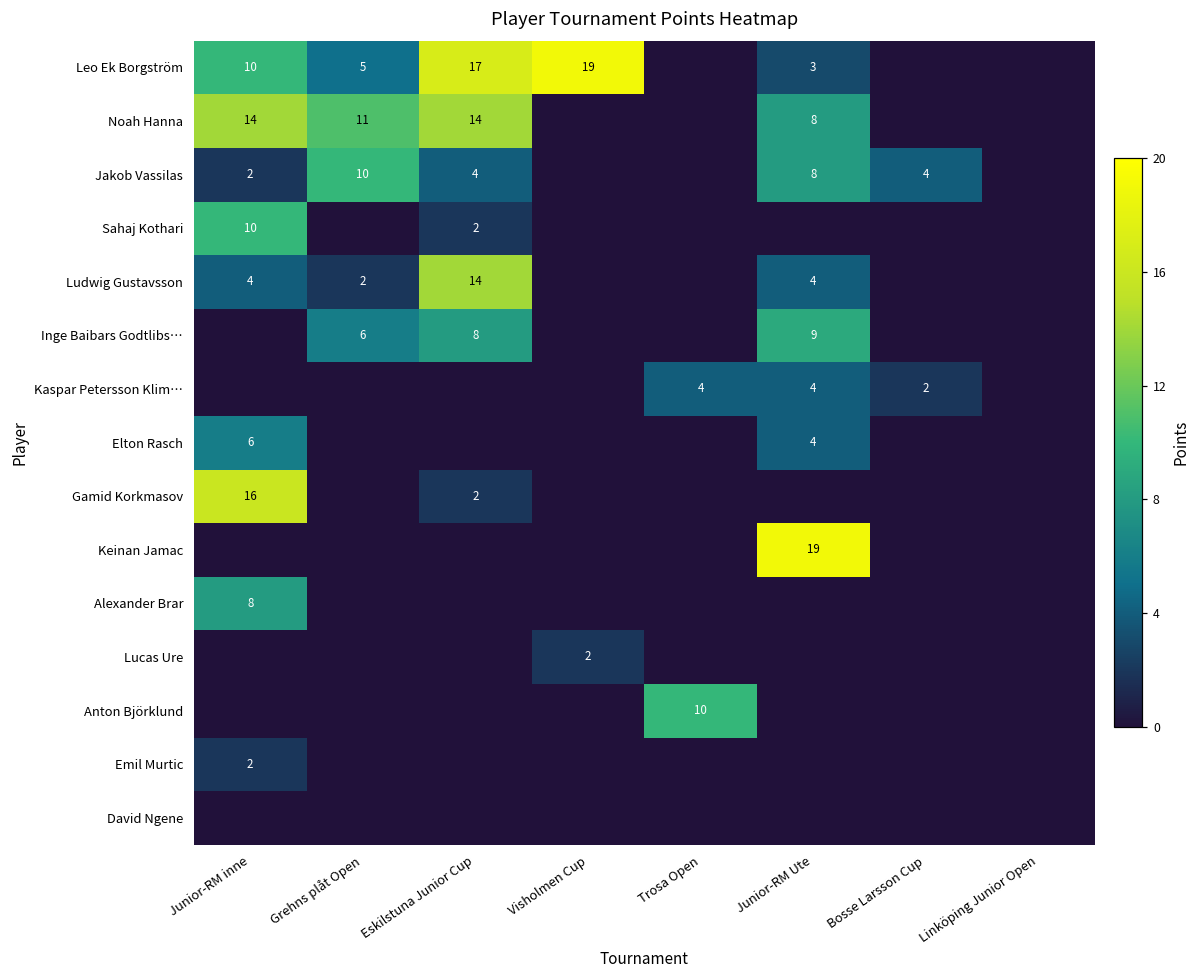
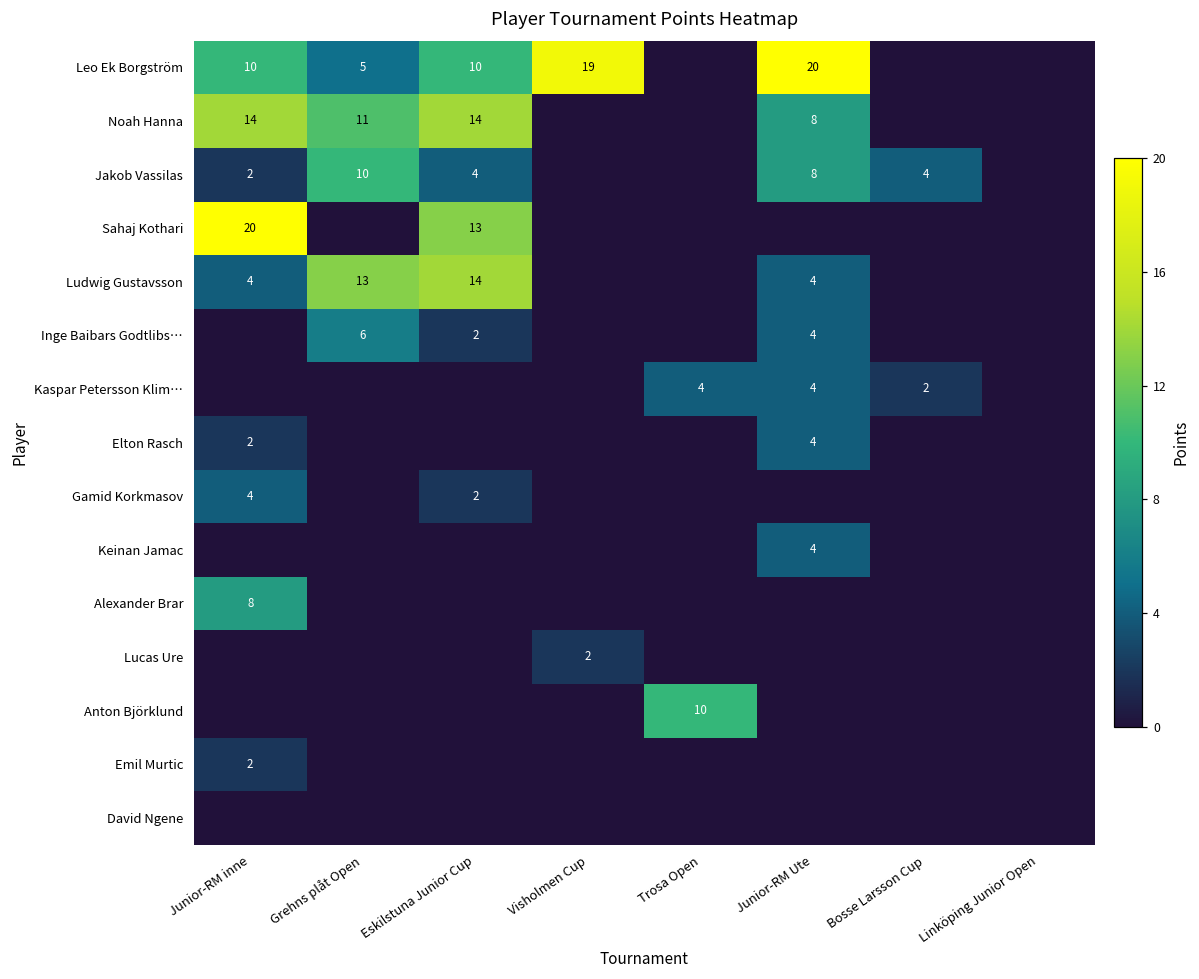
  {
    "Leo Ek Borgström": {
      "Junior-RM inne": 10,
      "Grehns plåt Open": 5,
-     "Eskilstuna Junior Cup": 17,
+     "Eskilstuna Junior Cup": 10,
      "Visholmen Cup": 19,
-     "Junior-RM Ute": 3
+     "Junior-RM Ute": 20
    },
    "Noah Hanna": {
      "Junior-RM inne": 14,
      "Grehns plåt Open": 11,
      "Eskilstuna Junior Cup": 14,
      "Junior-RM Ute": 8
    },
    "Jakob Vassilas": {
      "Junior-RM inne": 2,
      "Grehns plåt Open": 10,
      "Eskilstuna Junior Cup": 4,
      "Junior-RM Ute": 8,
      "Bosse Larsson Cup": 4
    },
    "Sahaj Kothari": {
-     "Junior-RM inne": 10,
-     "Eskilstuna Junior Cup": 2
+     "Junior-RM inne": 20,
+     "Eskilstuna Junior Cup": 13
    },
    "Ludwig Gustavsson": {
      "Junior-RM inne": 4,
-     "Grehns plåt Open": 2,
+     "Grehns plåt Open": 13,
      "Eskilstuna Junior Cup": 14,
      "Junior-RM Ute": 4
    },
    "Inge Baibars Godtlibs…": {
      "Grehns plåt Open": 6,
-     "Eskilstuna Junior Cup": 8,
-     "Junior-RM Ute": 9
+     "Eskilstuna Junior Cup": 2,
+     "Junior-RM Ute": 4
    },
    "Kaspar Petersson Klim…": {
      "Trosa Open": 4,
      "Junior-RM Ute": 4,
      "Bosse Larsson Cup": 2
    },
    "Elton Rasch": {
-     "Junior-RM inne": 6,
+     "Junior-RM inne": 2,
      "Junior-RM Ute": 4
    },
    "Gamid Korkmasov": {
-     "Junior-RM inne": 16,
+     "Junior-RM inne": 4,
      "Eskilstuna Junior Cup": 2
    },
    "Keinan Jamac": {
-     "Junior-RM Ute": 19
+     "Junior-RM Ute": 4
    },
    "Alexander Brar": {
      "Junior-RM inne": 8
    },
    "Lucas Ure": {
      "Visholmen Cup": 2
    },
    "Anton Björklund": {
      "Trosa Open": 10
    },
    "Emil Murtic": {
      "Junior-RM inne": 2
    }
  }
